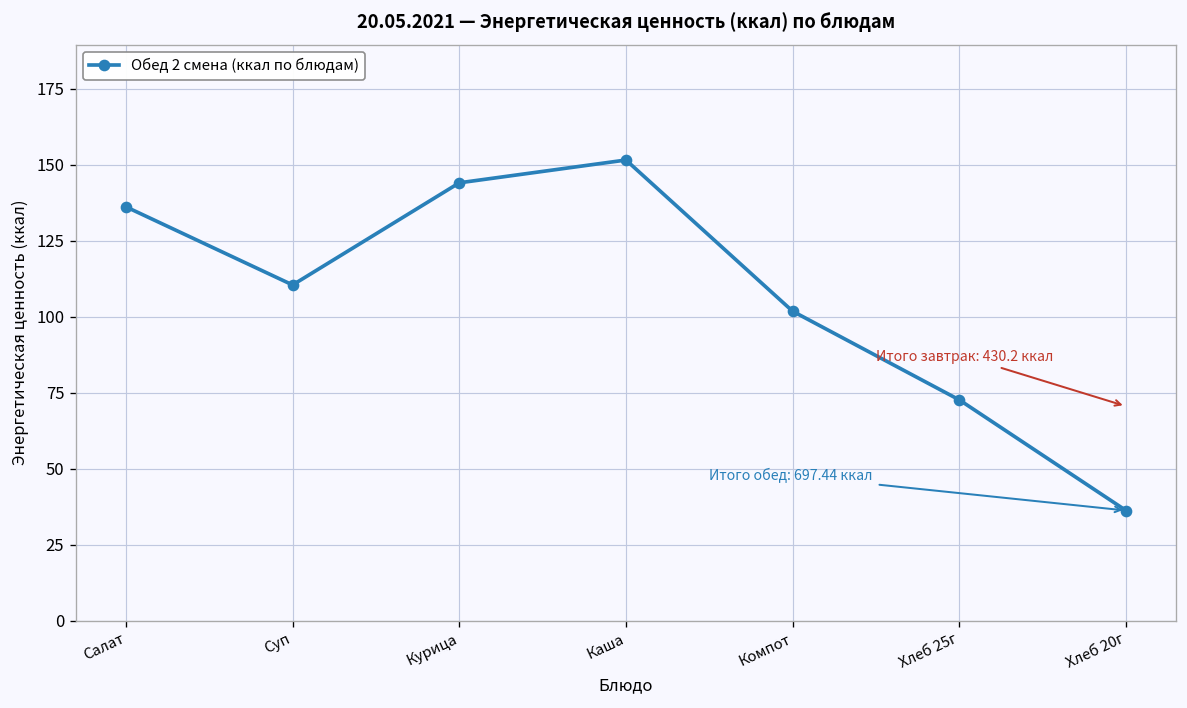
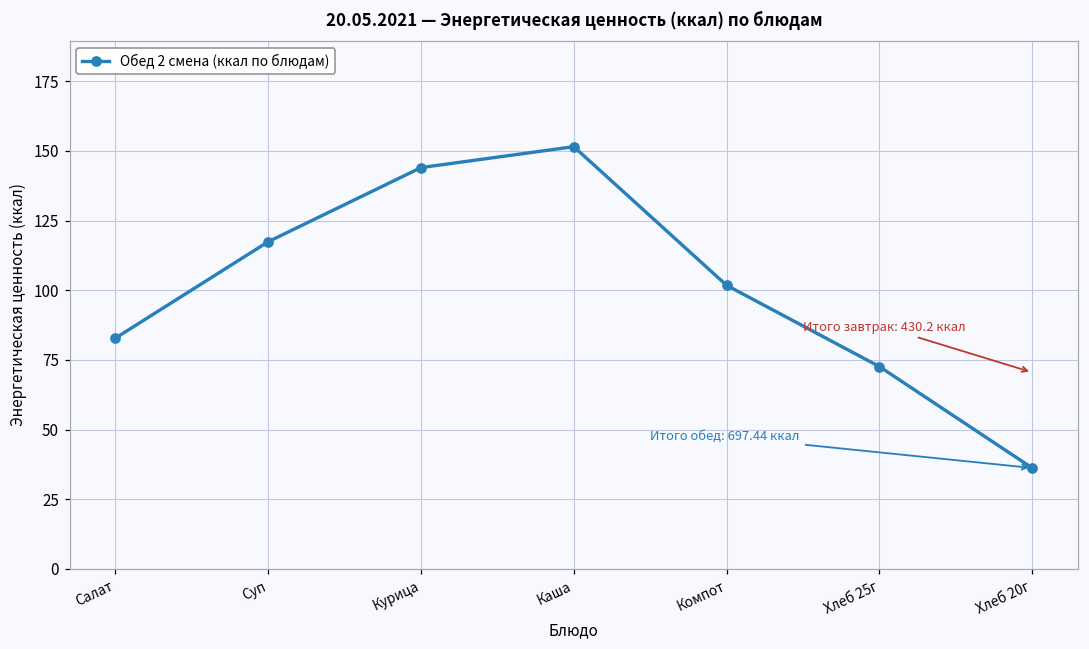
  {
-   "Салат": 136,
-   "Суп": 110,
+   "Салат": 83,
+   "Суп": 117,
    "Курица": 144,
    "Каша": 152,
    "Компот": 102
  }
